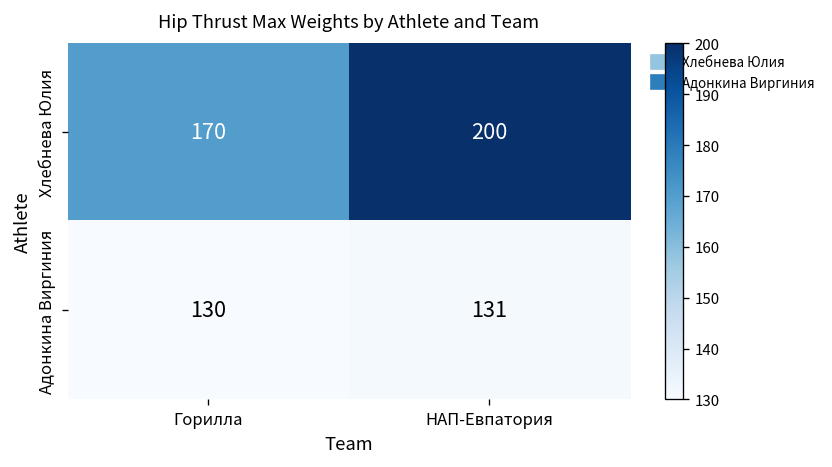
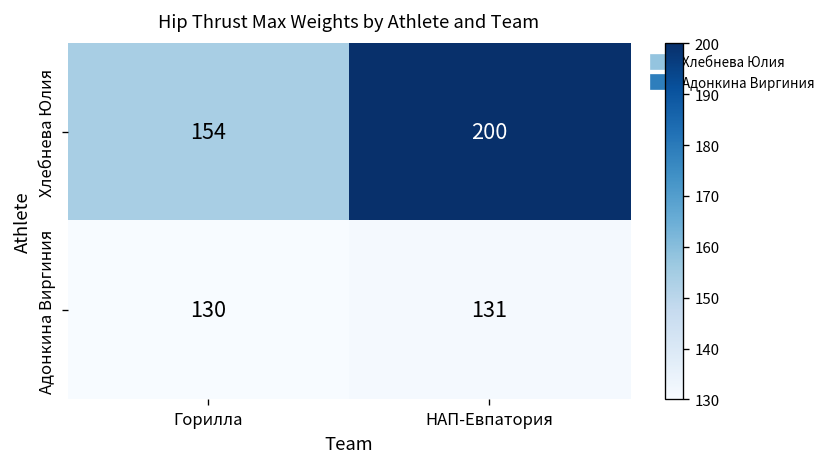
  {
    "Хлебнева Юлия": {
-     "Горилла": 170,
+     "Горилла": 154,
      "НАП-Евпатория": 200
    },
    "Адонкина Виргиния": {
      "Горилла": 130,
      "НАП-Евпатория": 131
    }
  }
